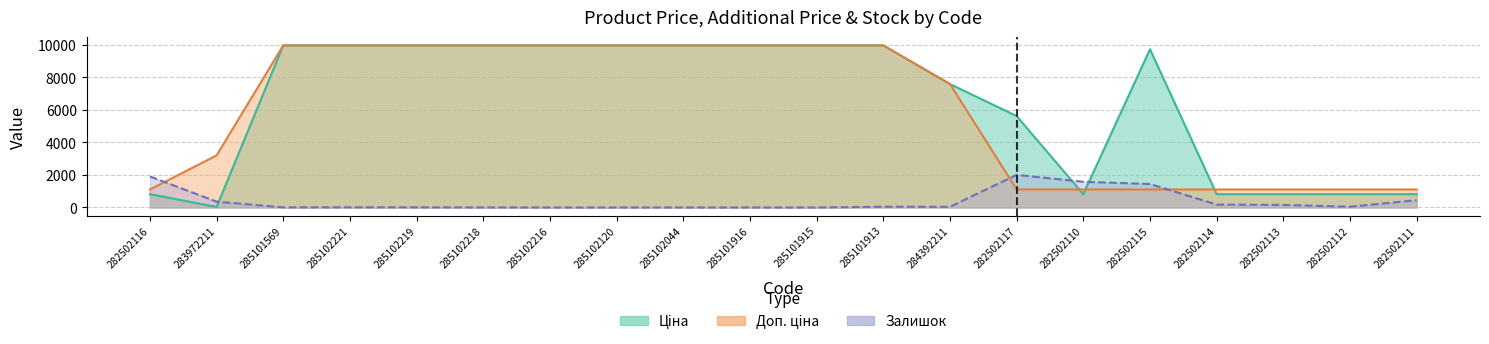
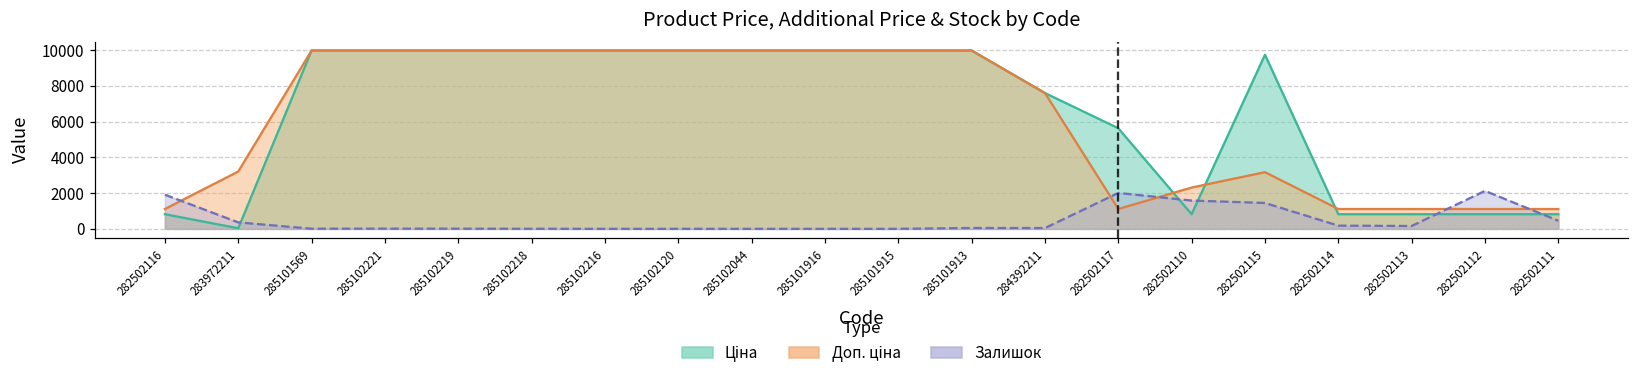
  {
    "Ціна": {
      "282502116": 800,
      "283972211": 0,
      "282502117": 5600,
      "282502110": 800,
      "282502115": 9700,
      "282502114": 800,
      "282502113": 800,
      "282502112": 800,
      "282502111": 800
    },
    "Доп. ціна": {
      "282502116": 1100,
      "283972211": 3200,
      "282502117": 1100,
-     "282502110": 1100,
-     "282502115": 1100,
+     "282502110": 2300,
+     "282502115": 3200,
      "282502114": 1100,
      "282502113": 1100,
      "282502112": 1100,
      "282502111": 1100
    },
    "Залишок": {
      "282502116": 1900,
      "283972211": 400,
      "285101569": 0,
      "285102221": 0,
      "285102219": 0,
      "285102218": 0,
      "285102216": 0,
      "285102120": 0,
      "285102044": 0,
      "285101916": 0,
      "285101915": 0,
      "285101913": 0,
      "284392211": 0,
      "282502117": 2000,
      "282502110": 1600,
      "282502115": 1400,
      "282502114": 200,
      "282502113": 200,
-     "282502112": 0,
+     "282502112": 2100,
      "282502111": 500
    }
  }
